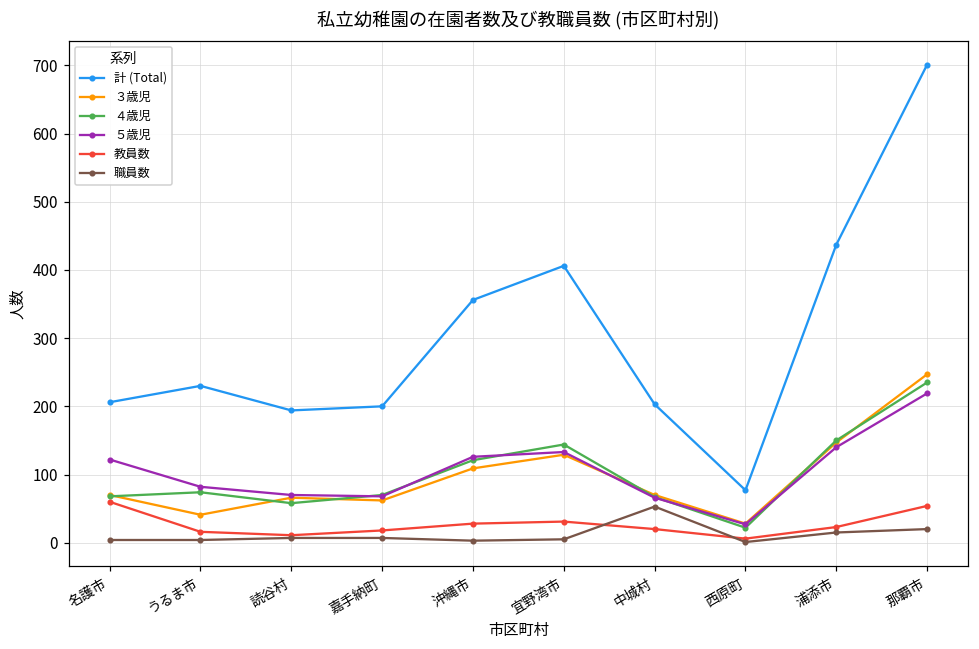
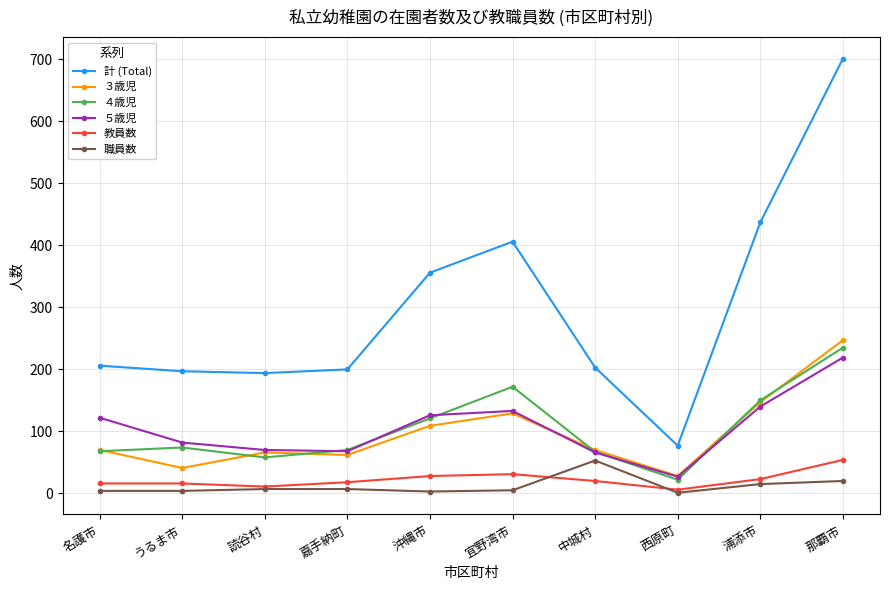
  {
    "計 (Total)": {
      "名護市": 210,
-     "うるま市": 230,
+     "うるま市": 200,
      "読谷村": 190,
      "嘉手納町": 200,
      "沖縄市": 360,
      "宜野湾市": 410,
      "中城村": 200,
      "西原町": 80,
      "浦添市": 440,
      "那覇市": 700
    },
    "３歳児": {
      "うるま市": 40,
      "嘉手納町": 60,
      "沖縄市": 110,
      "那覇市": 250
    },
    "４歳児": {
      "うるま市": 70,
      "読谷村": 60,
      "沖縄市": 120,
-     "宜野湾市": 140,
+     "宜野湾市": 170,
      "西原町": 20,
      "那覇市": 240
    },
    "５歳児": {
      "名護市": 120,
      "うるま市": 80,
      "沖縄市": 130,
      "浦添市": 140,
      "那覇市": 220
    },
    "教員数": {
-     "名護市": 60,
+     "名護市": 20,
      "うるま市": 20,
      "嘉手納町": 20,
      "沖縄市": 30,
      "宜野湾市": 30,
      "中城村": 20,
      "西原町": 10,
      "浦添市": 20,
      "那覇市": 50
    },
    "職員数": {
      "名護市": 0,
      "うるま市": 0,
      "嘉手納町": 10,
      "沖縄市": 0,
      "宜野湾市": 10,
      "中城村": 50,
      "西原町": 0,
      "浦添市": 20,
      "那覇市": 20
    }
  }
